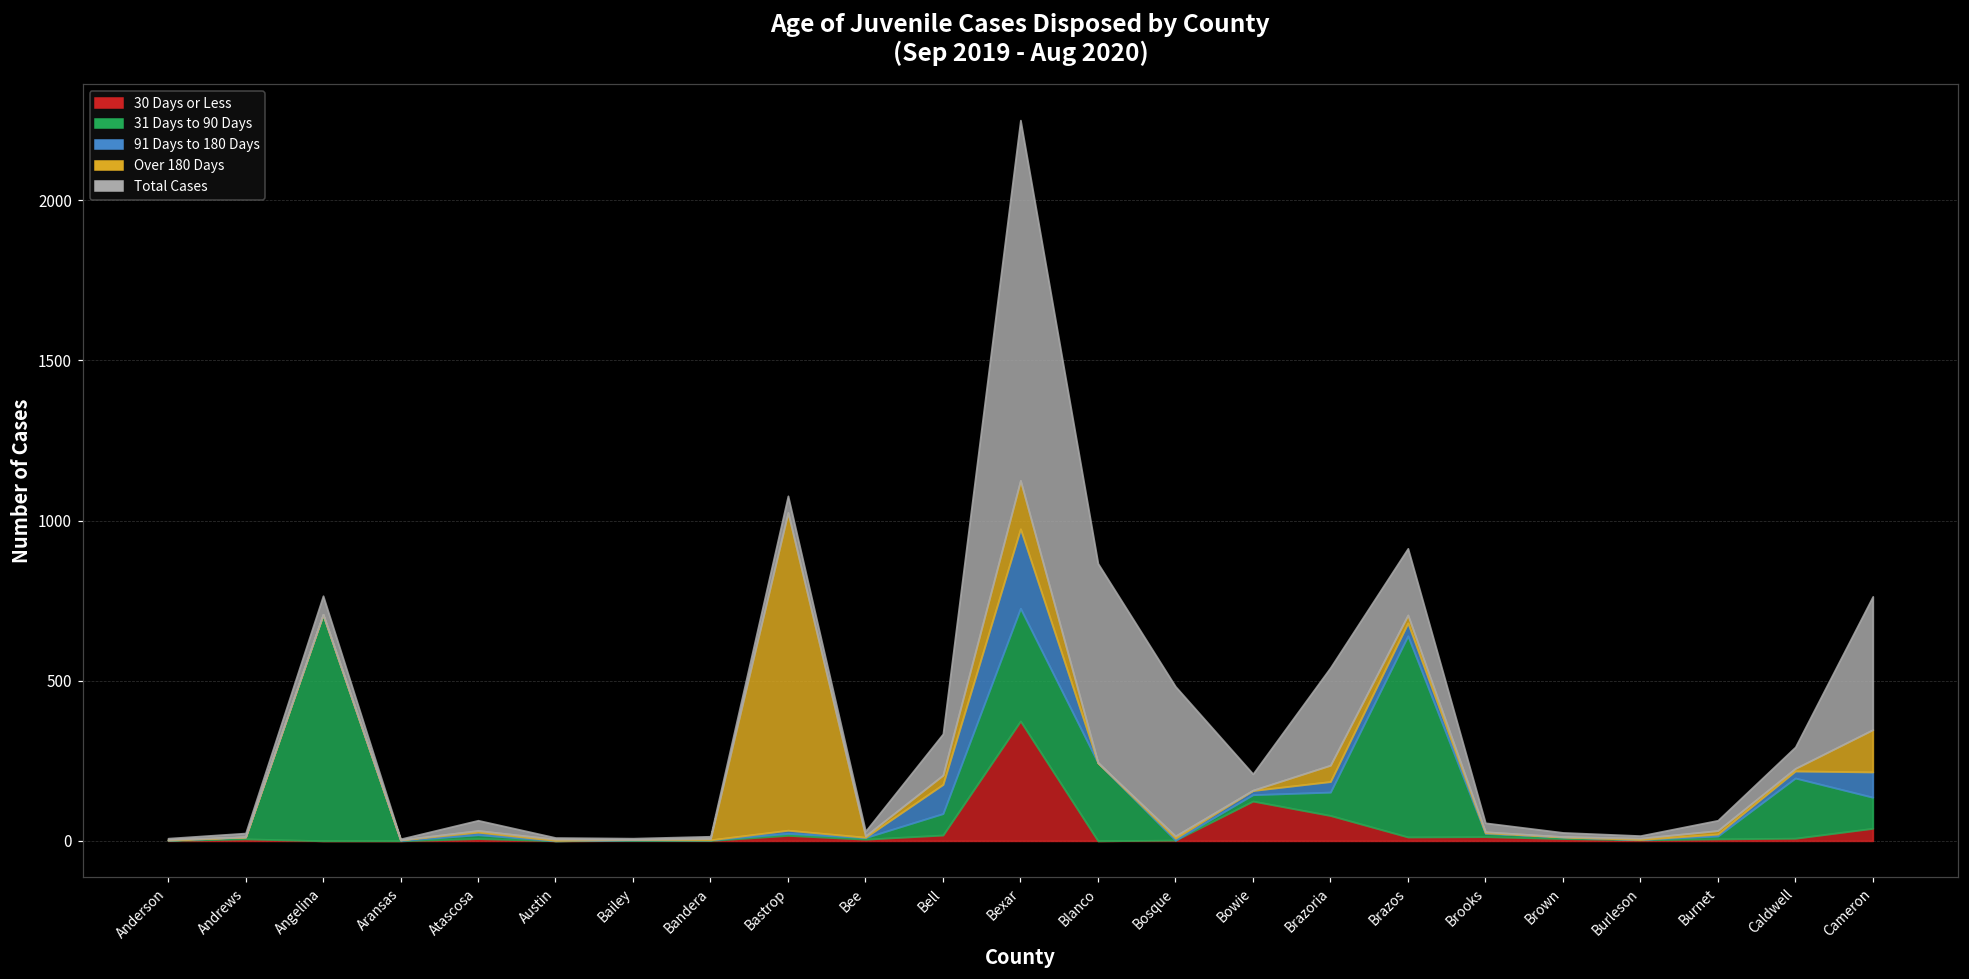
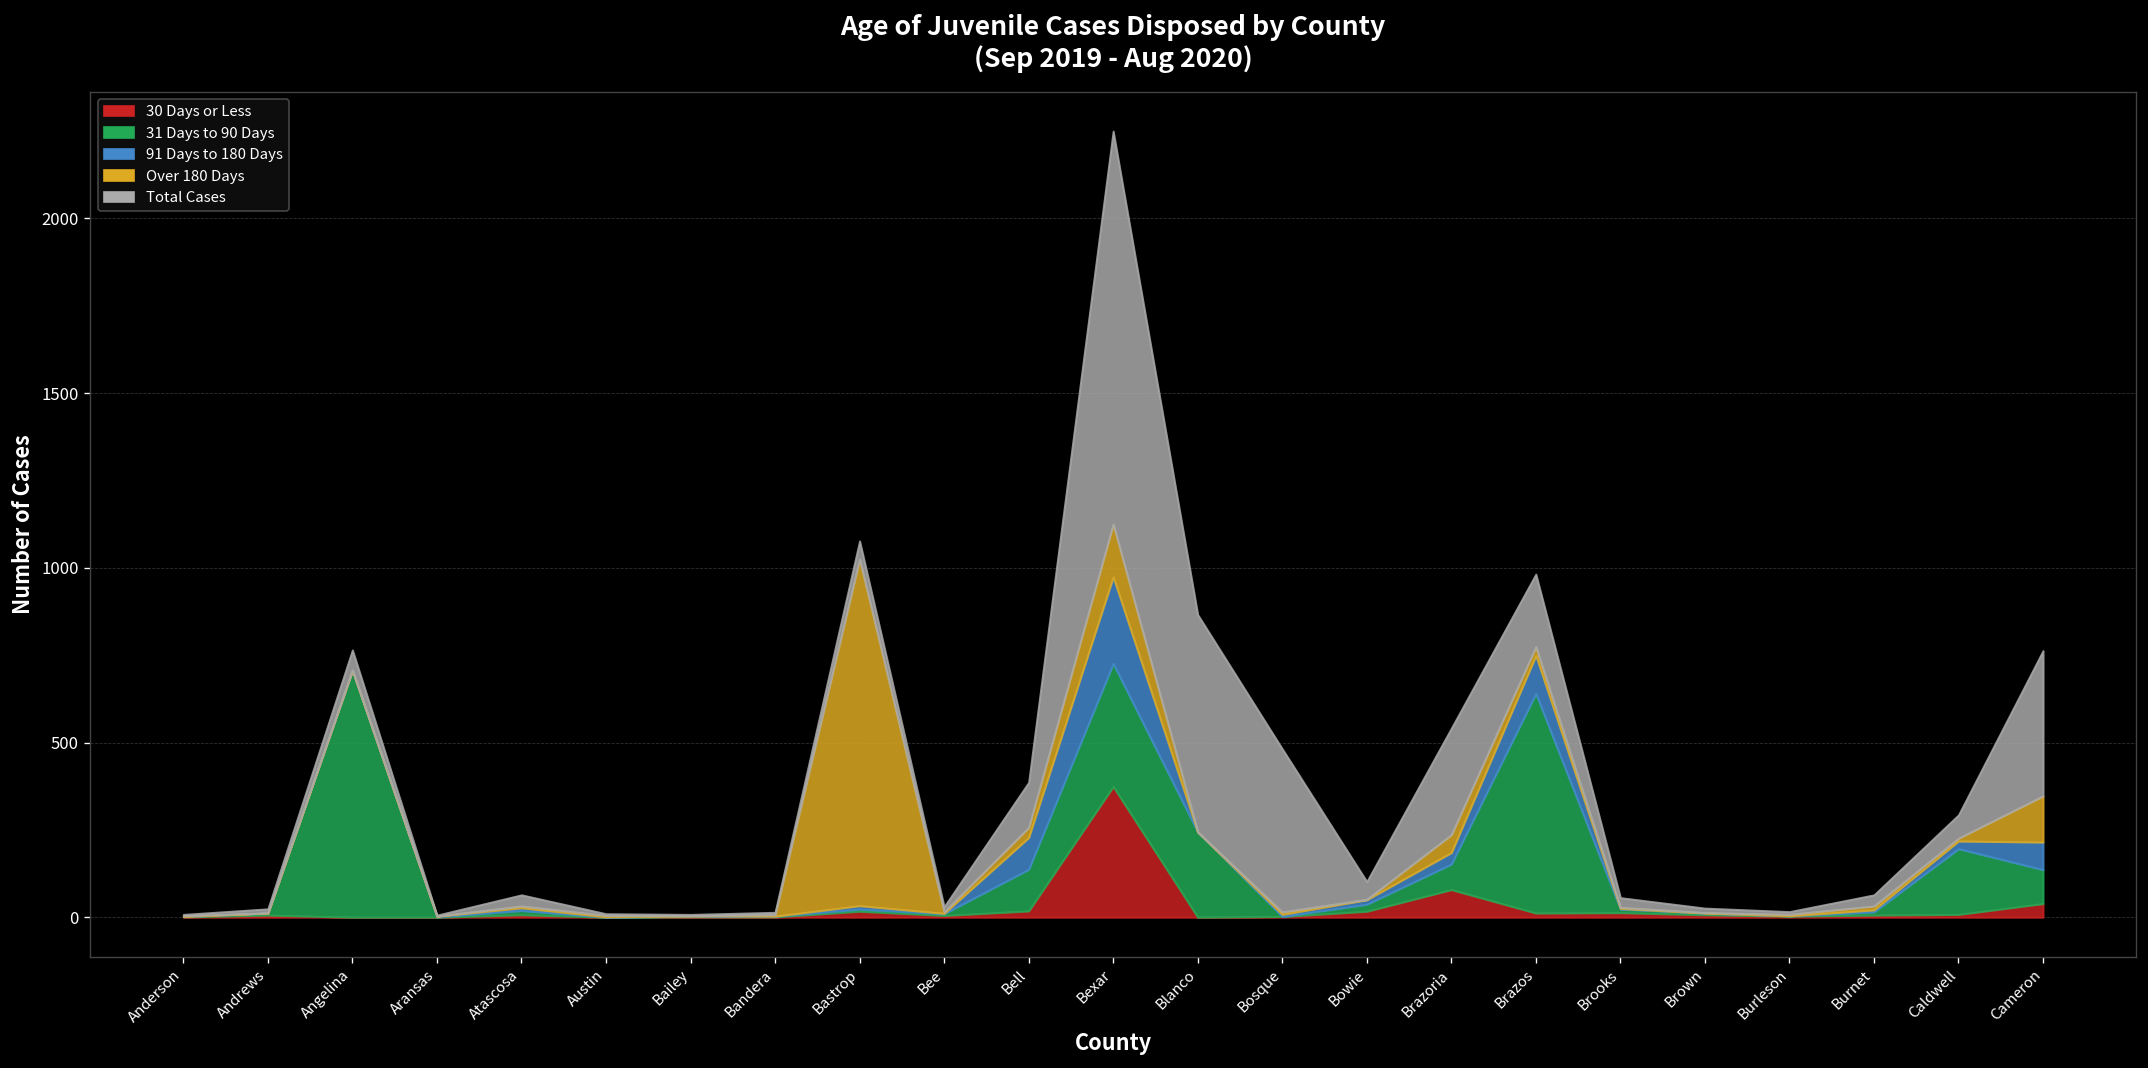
  {
    "30 Days or Less": {
      "Angelina": 0,
      "Bell": 20,
      "Bexar": 370,
      "Blanco": 0,
-     "Bowie": 120,
+     "Bowie": 20,
      "Brazoria": 80,
      "Brazos": 10,
      "Brooks": 10,
      "Cameron": 40
    },
    "31 Days to 90 Days": {
-     "Bell": 70,
+     "Bell": 120,
      "Bexar": 350,
      "Bowie": 20,
      "Brazoria": 70,
      "Brazos": 630,
      "Caldwell": 190,
      "Cameron": 100
    },
    "91 Days to 180 Days": {
      "Bastrop": 10,
      "Bell": 90,
      "Bexar": 250,
      "Brazoria": 30,
-     "Brazos": 40,
+     "Brazos": 110,
      "Cameron": 80
    },
    "Over 180 Days": {
      "Bastrop": 990,
      "Bell": 30,
      "Bexar": 150,
      "Brazoria": 50,
      "Brazos": 30,
      "Burnet": 10,
      "Cameron": 130
    },
    "Total Cases": {
      "Andrews": 10,
      "Angelina": 60,
      "Atascosa": 30,
      "Bastrop": 50,
      "Bee": 20,
      "Bell": 130,
      "Bexar": 1130,
      "Blanco": 620,
      "Bosque": 470,
      "Bowie": 50,
      "Brazoria": 310,
      "Brazos": 210,
      "Brooks": 30,
      "Brown": 10,
      "Burnet": 30,
      "Caldwell": 70,
      "Cameron": 420
    }
  }
